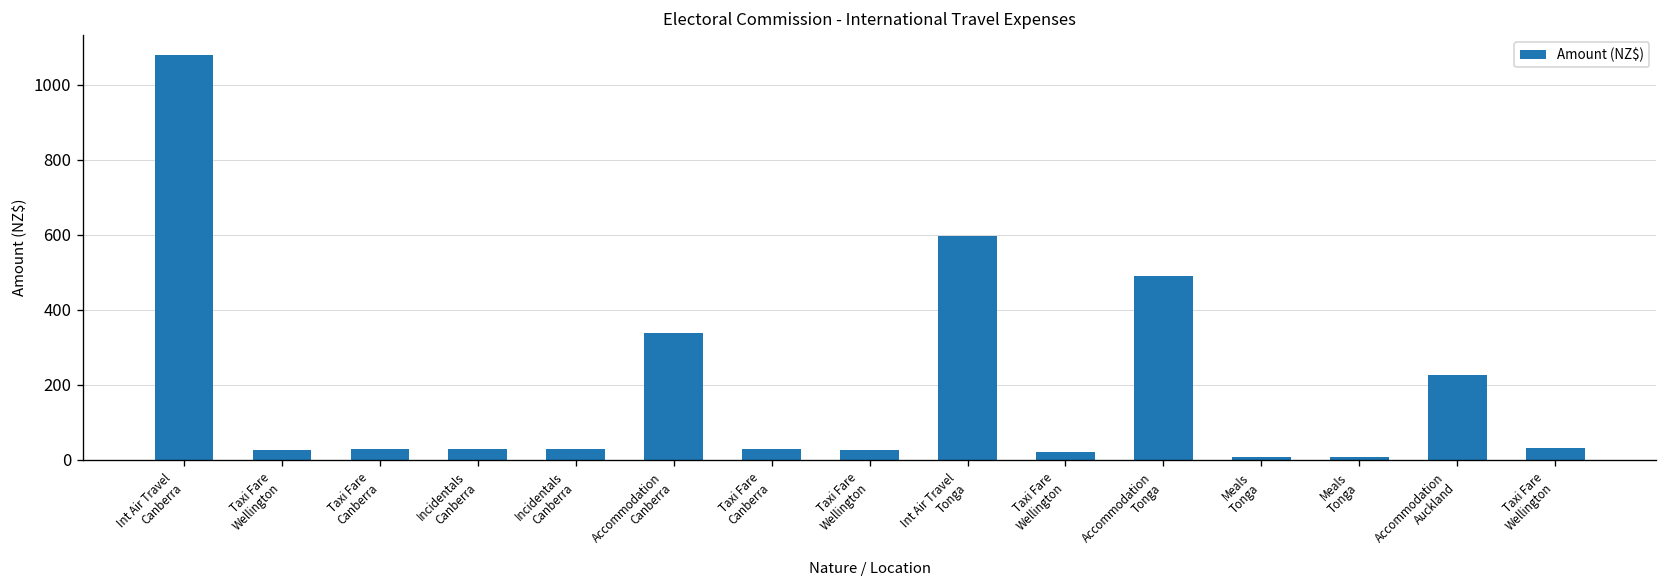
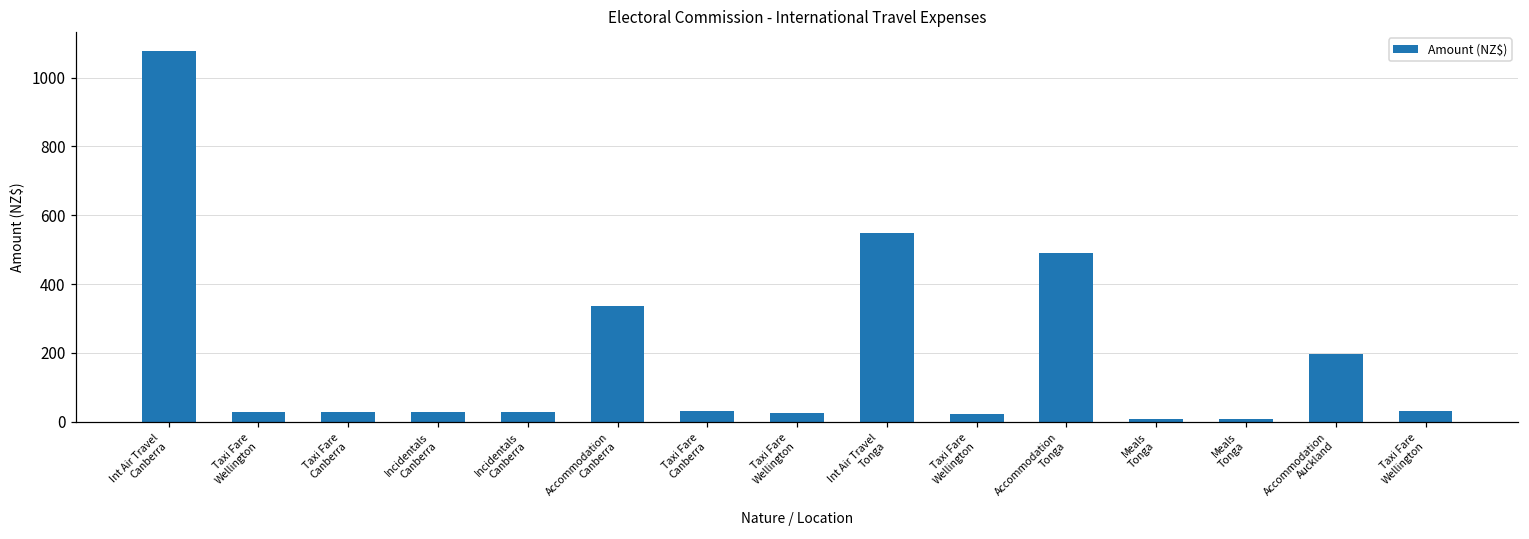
  {
    "Int Air Travel Canberra": 1080,
    "Accommodation Canberra": 340,
-   "Int Air Travel Tonga": 600,
+   "Int Air Travel Tonga": 550,
    "Accommodation Tonga": 490,
-   "Accommodation Auckland": 230
+   "Accommodation Auckland": 200
  }
